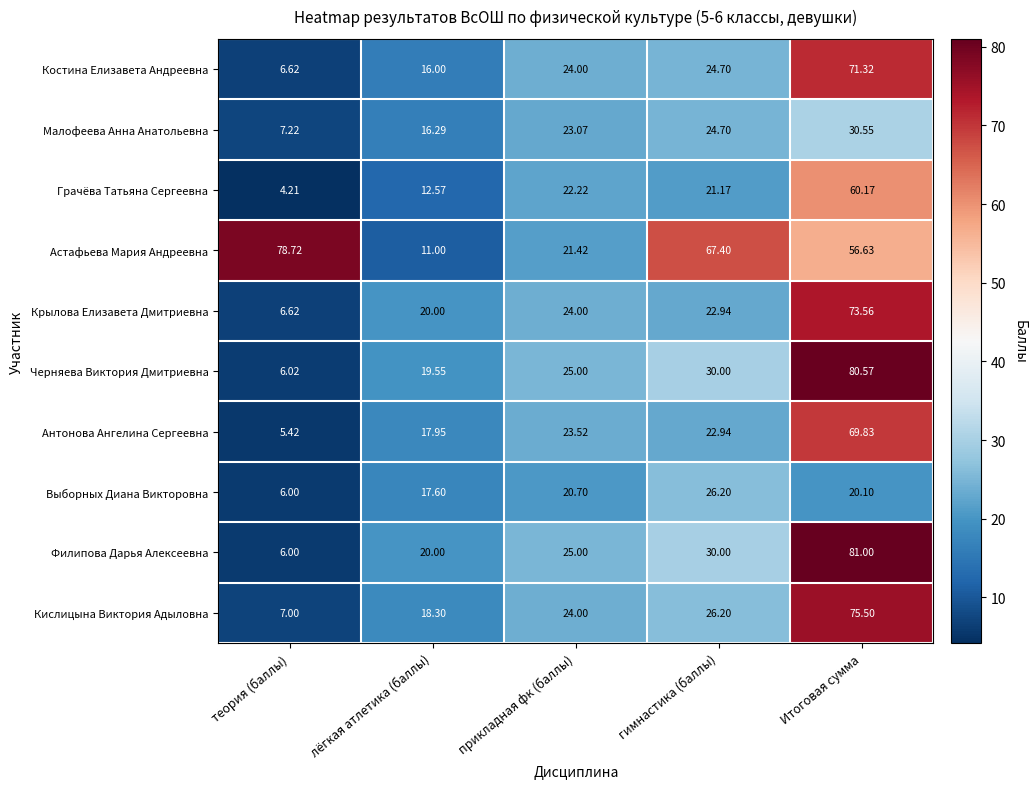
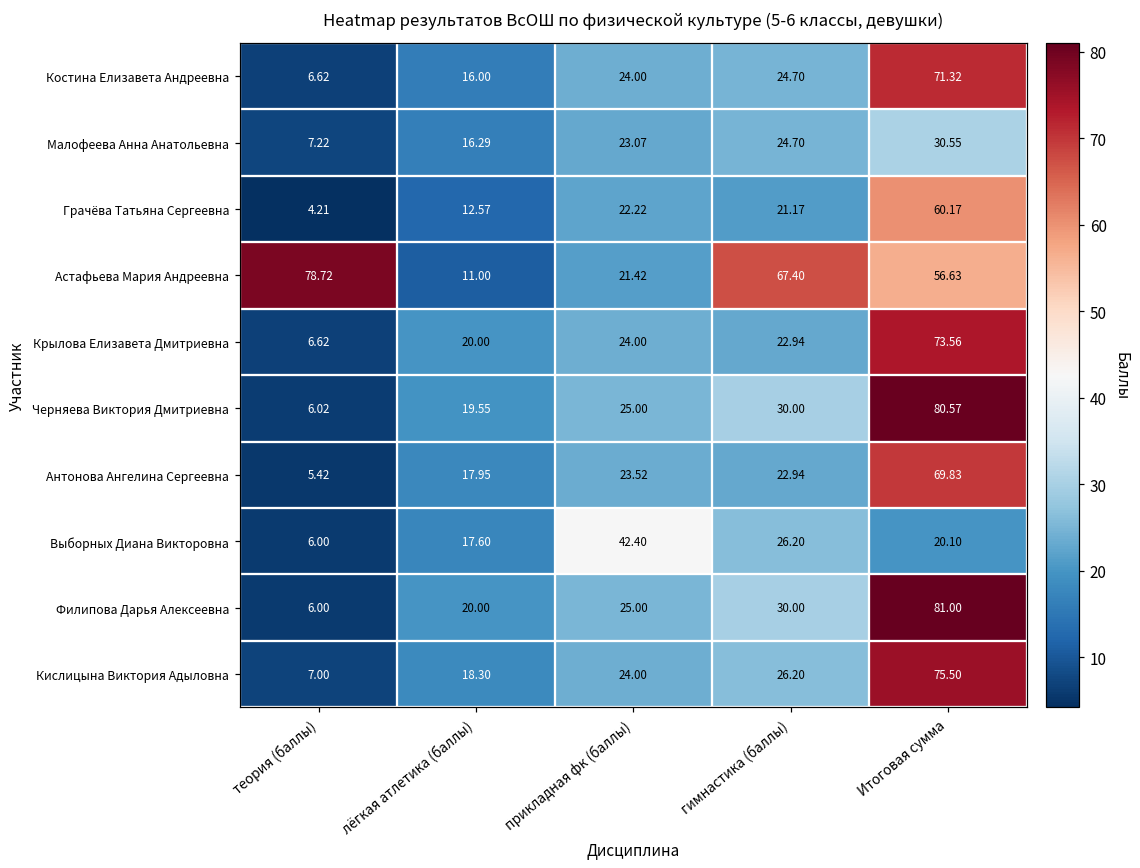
  {
    "Костина Елизавета Андреевна": {
      "теория (баллы)": 6.62,
      "лёгкая атлетика (баллы)": 16.00,
      "прикладная фк (баллы)": 24.00,
      "гимнастика (баллы)": 24.70,
      "Итоговая сумма": 71.32
    },
    "Малофеева Анна Анатольевна": {
      "теория (баллы)": 7.22,
      "лёгкая атлетика (баллы)": 16.29,
      "прикладная фк (баллы)": 23.07,
      "гимнастика (баллы)": 24.70,
      "Итоговая сумма": 30.55
    },
    "Грачёва Татьяна Сергеевна": {
      "теория (баллы)": 4.21,
      "лёгкая атлетика (баллы)": 12.57,
      "прикладная фк (баллы)": 22.22,
      "гимнастика (баллы)": 21.17,
      "Итоговая сумма": 60.17
    },
    "Астафьева Мария Андреевна": {
      "теория (баллы)": 78.72,
      "лёгкая атлетика (баллы)": 11.00,
      "прикладная фк (баллы)": 21.42,
      "гимнастика (баллы)": 67.40,
      "Итоговая сумма": 56.63
    },
    "Крылова Елизавета Дмитриевна": {
      "теория (баллы)": 6.62,
      "лёгкая атлетика (баллы)": 20.00,
      "прикладная фк (баллы)": 24.00,
      "гимнастика (баллы)": 22.94,
      "Итоговая сумма": 73.56
    },
    "Черняева Виктория Дмитриевна": {
      "теория (баллы)": 6.02,
      "лёгкая атлетика (баллы)": 19.55,
      "прикладная фк (баллы)": 25.00,
      "гимнастика (баллы)": 30.00,
      "Итоговая сумма": 80.57
    },
    "Антонова Ангелина Сергеевна": {
      "теория (баллы)": 5.42,
      "лёгкая атлетика (баллы)": 17.95,
      "прикладная фк (баллы)": 23.52,
      "гимнастика (баллы)": 22.94,
      "Итоговая сумма": 69.83
    },
    "Выборных Диана Викторовна": {
      "теория (баллы)": 6.00,
      "лёгкая атлетика (баллы)": 17.60,
-     "прикладная фк (баллы)": 20.70,
+     "прикладная фк (баллы)": 42.40,
      "гимнастика (баллы)": 26.20,
      "Итоговая сумма": 20.10
    },
    "Филипова Дарья Алексеевна": {
      "теория (баллы)": 6.00,
      "лёгкая атлетика (баллы)": 20.00,
      "прикладная фк (баллы)": 25.00,
      "гимнастика (баллы)": 30.00,
      "Итоговая сумма": 81.00
    },
    "Кислицына Виктория Адыловна": {
      "теория (баллы)": 7.00,
      "лёгкая атлетика (баллы)": 18.30,
      "прикладная фк (баллы)": 24.00,
      "гимнастика (баллы)": 26.20,
      "Итоговая сумма": 75.50
    }
  }
